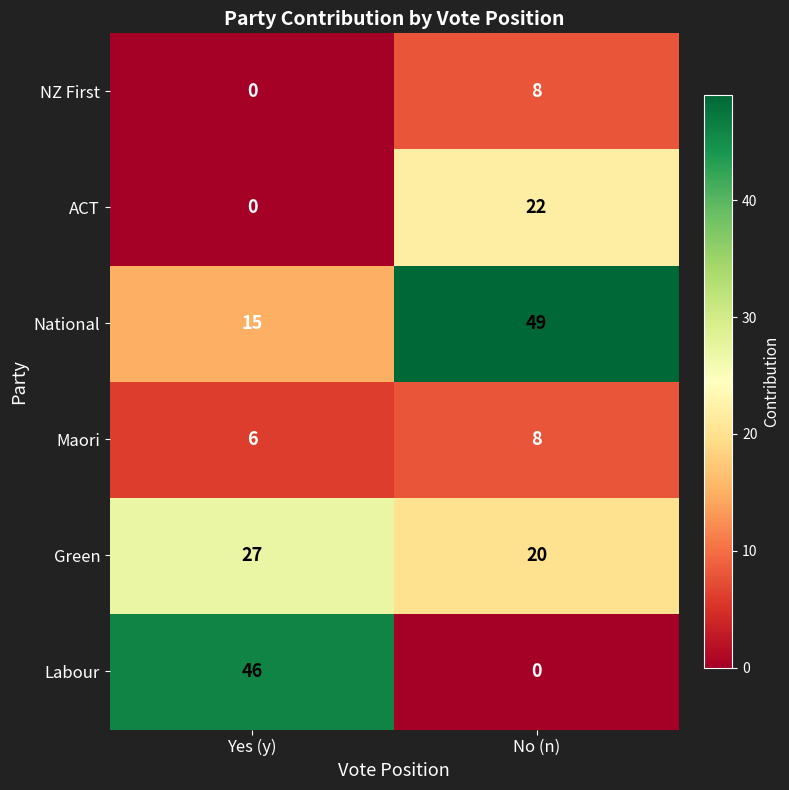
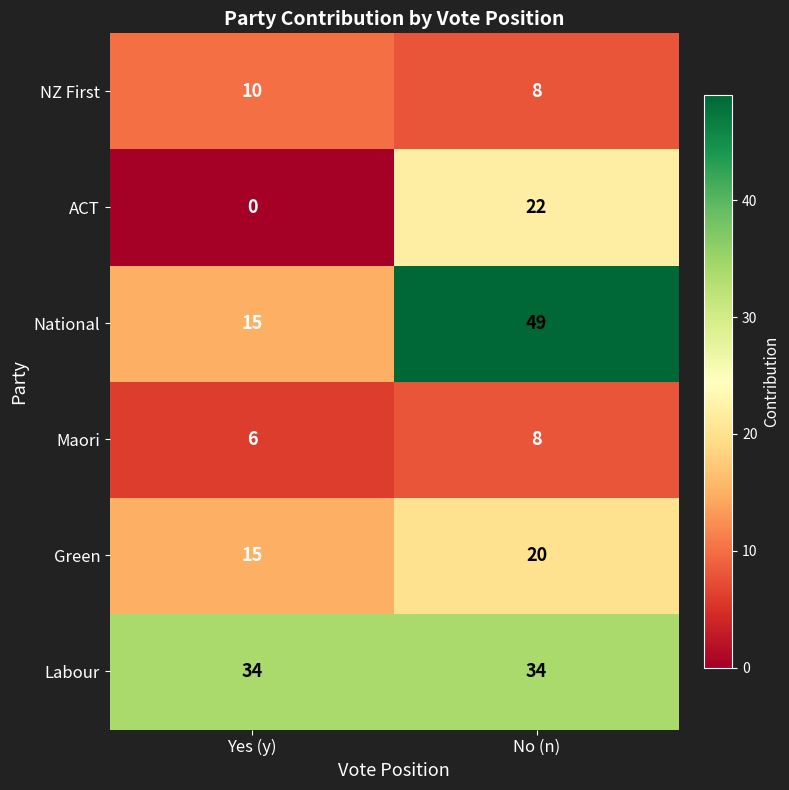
  {
    "NZ First": {
-     "Yes (y)": 0,
+     "Yes (y)": 10,
      "No (n)": 8
    },
    "ACT": {
      "Yes (y)": 0,
      "No (n)": 22
    },
    "National": {
      "Yes (y)": 15,
      "No (n)": 49
    },
    "Maori": {
      "Yes (y)": 6,
      "No (n)": 8
    },
    "Green": {
-     "Yes (y)": 27,
+     "Yes (y)": 15,
      "No (n)": 20
    },
    "Labour": {
-     "Yes (y)": 46,
-     "No (n)": 0
+     "Yes (y)": 34,
+     "No (n)": 34
    }
  }
